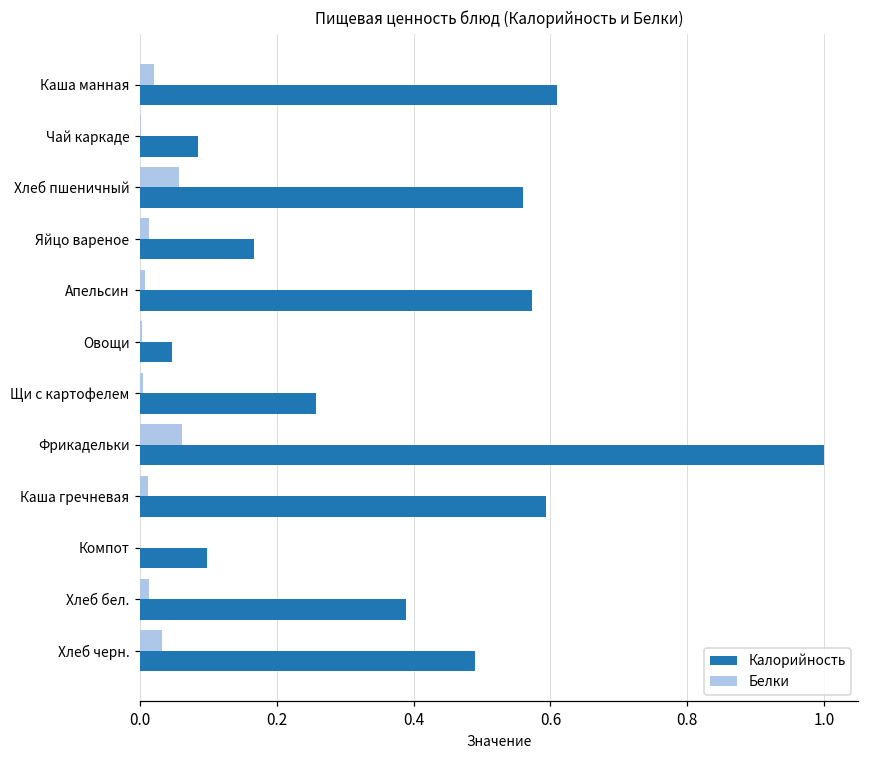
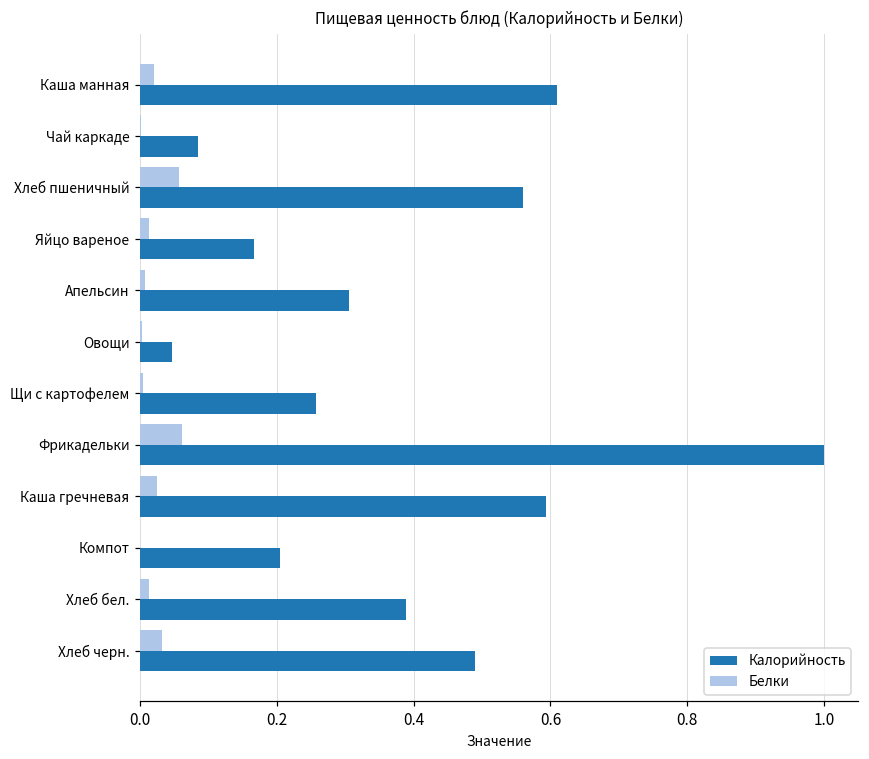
  {
    "Калорийность": {
      "Каша манная": 0.61,
      "Чай каркаде": 0.08,
      "Хлеб пшеничный": 0.56,
      "Яйцо вареное": 0.17,
-     "Апельсин": 0.57,
+     "Апельсин": 0.30,
      "Овощи": 0.05,
      "Щи с картофелем": 0.26,
      "Фрикадельки": 1.00,
      "Каша гречневая": 0.59,
-     "Компот": 0.10,
+     "Компот": 0.20,
      "Хлеб бел.": 0.39,
      "Хлеб черн.": 0.49
    },
    "Белки": {
      "Каша манная": 0.02,
      "Хлеб пшеничный": 0.06,
      "Яйцо вареное": 0.01,
      "Апельсин": 0.01,
      "Щи с картофелем": 0.00,
      "Фрикадельки": 0.06,
-     "Каша гречневая": 0.01,
+     "Каша гречневая": 0.03,
      "Компот": 0.00,
      "Хлеб бел.": 0.01,
      "Хлеб черн.": 0.03
    }
  }
